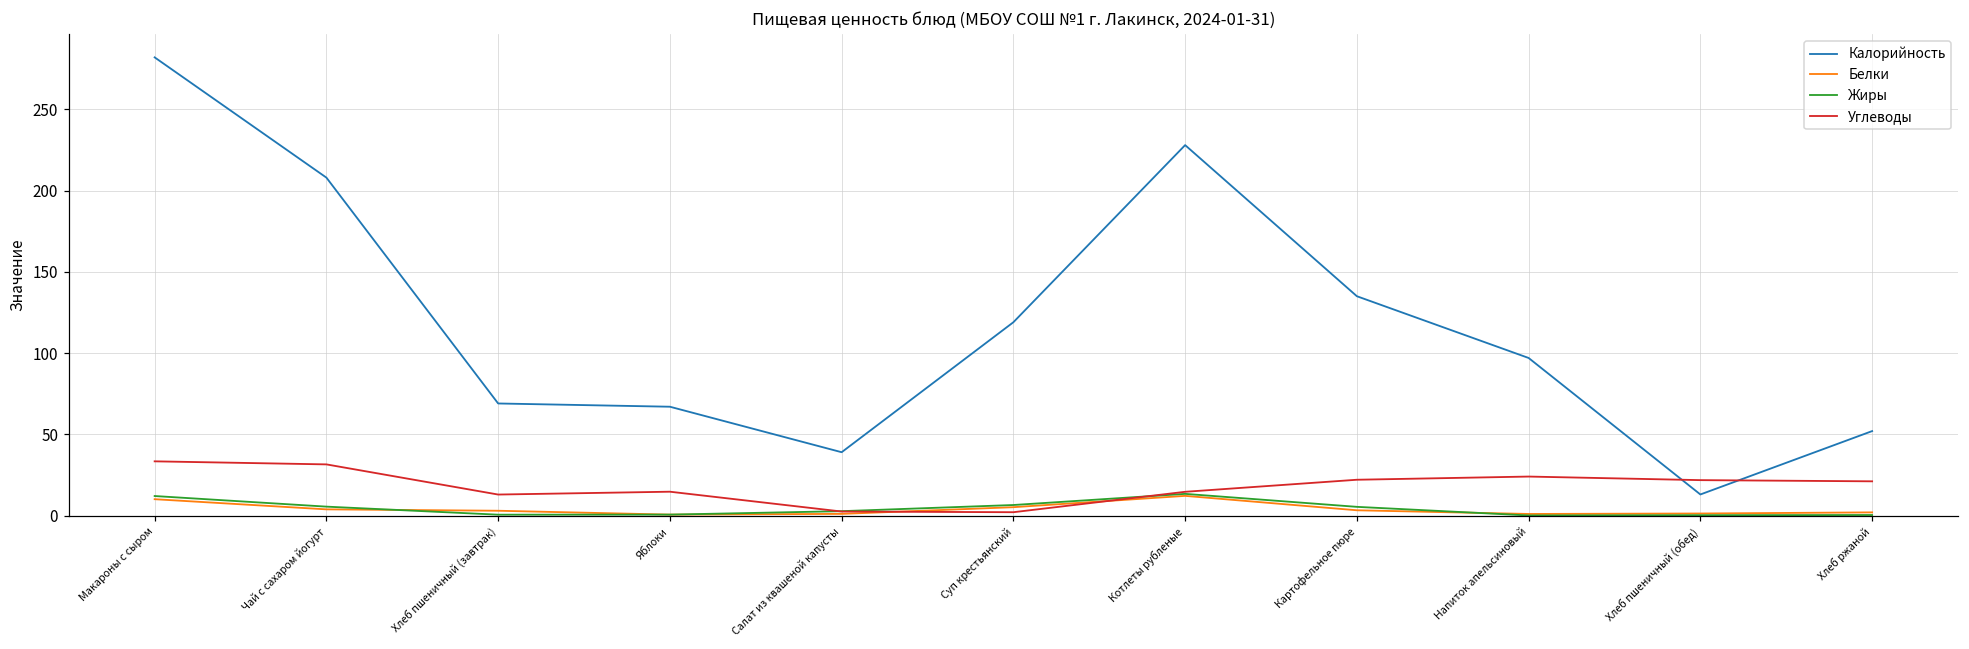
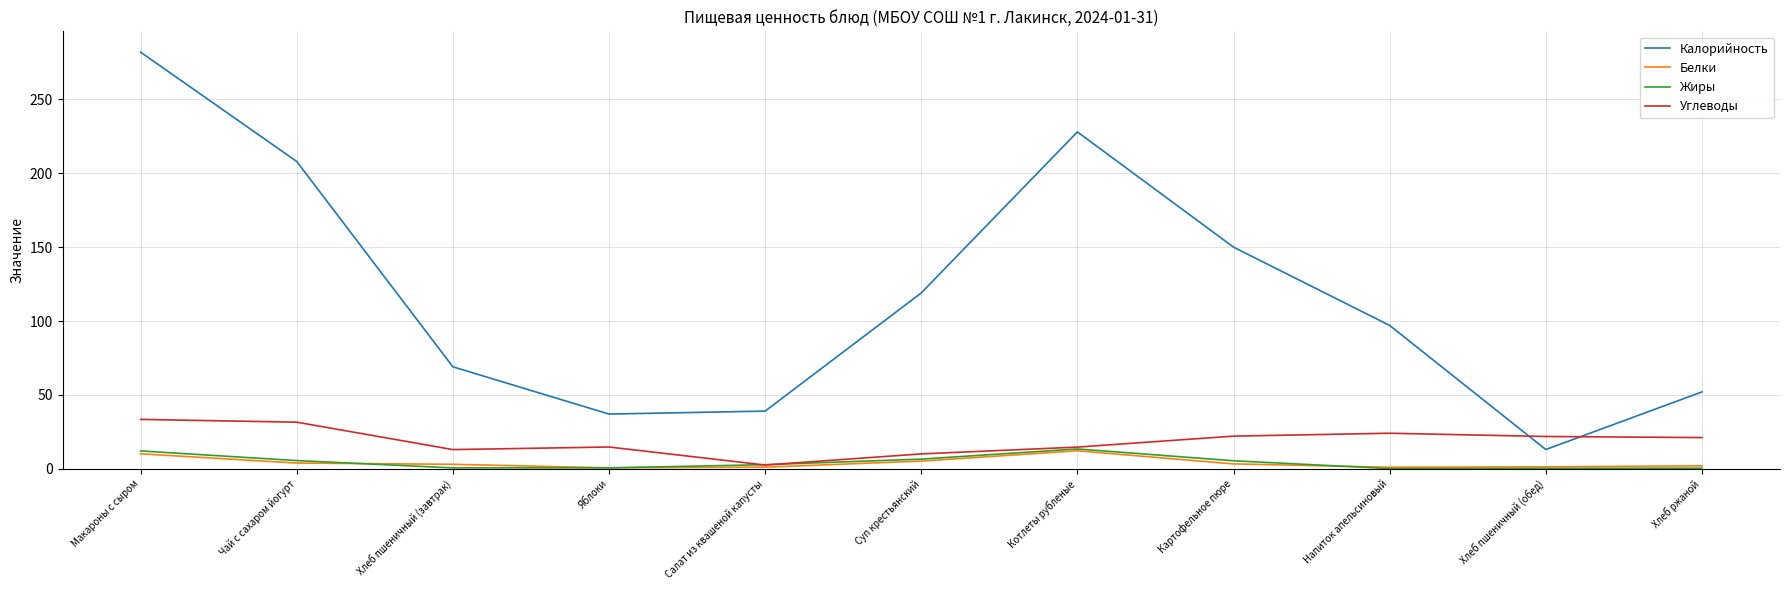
  {
    "Калорийность": {
      "Макароны с сыром": 282,
      "Чай с сахаром йогурт": 208,
      "Хлеб пшеничный (завтрак)": 69,
-     "Яблоки": 67,
+     "Яблоки": 37,
      "Салат из квашеной капусты": 39,
      "Суп крестьянский": 119,
      "Котлеты рубленые": 228,
-     "Картофельное пюре": 135,
+     "Картофельное пюре": 150,
      "Напиток апельсиновый": 97,
      "Хлеб пшеничный (обед)": 13,
      "Хлеб ржаной": 52
    },
    "Белки": {
      "Макароны с сыром": 10,
      "Хлеб пшеничный (завтрак)": 3,
      "Картофельное пюре": 3
    },
    "Жиры": {
      "Макароны с сыром": 12,
      "Хлеб пшеничный (завтрак)": 1,
      "Картофельное пюре": 5
    },
    "Углеводы": {
      "Макароны с сыром": 33,
      "Чай с сахаром йогурт": 32,
      "Хлеб пшеничный (завтрак)": 13,
      "Яблоки": 15,
-     "Суп крестьянский": 2,
+     "Суп крестьянский": 10,
      "Картофельное пюре": 22,
      "Напиток апельсиновый": 24,
      "Хлеб пшеничный (обед)": 22,
      "Хлеб ржаной": 21
    }
  }
